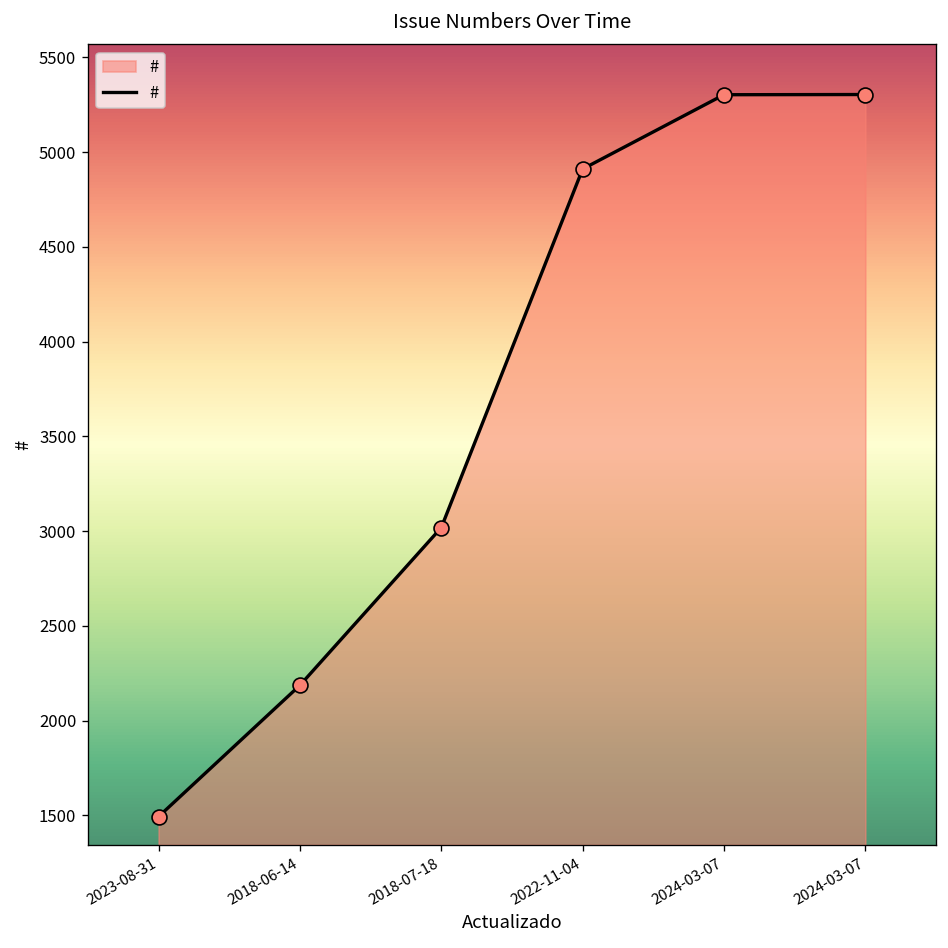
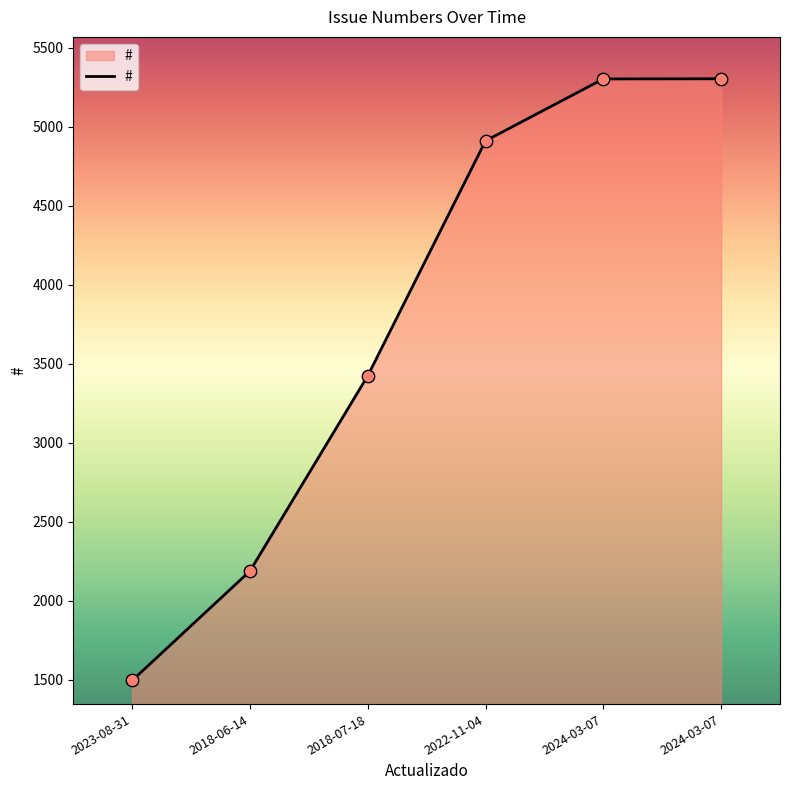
  {
    "2023-08-31": 1490,
    "2018-06-14": 2190,
-   "2018-07-18": 3020,
+   "2018-07-18": 3420,
    "2022-11-04": 4910
  }
